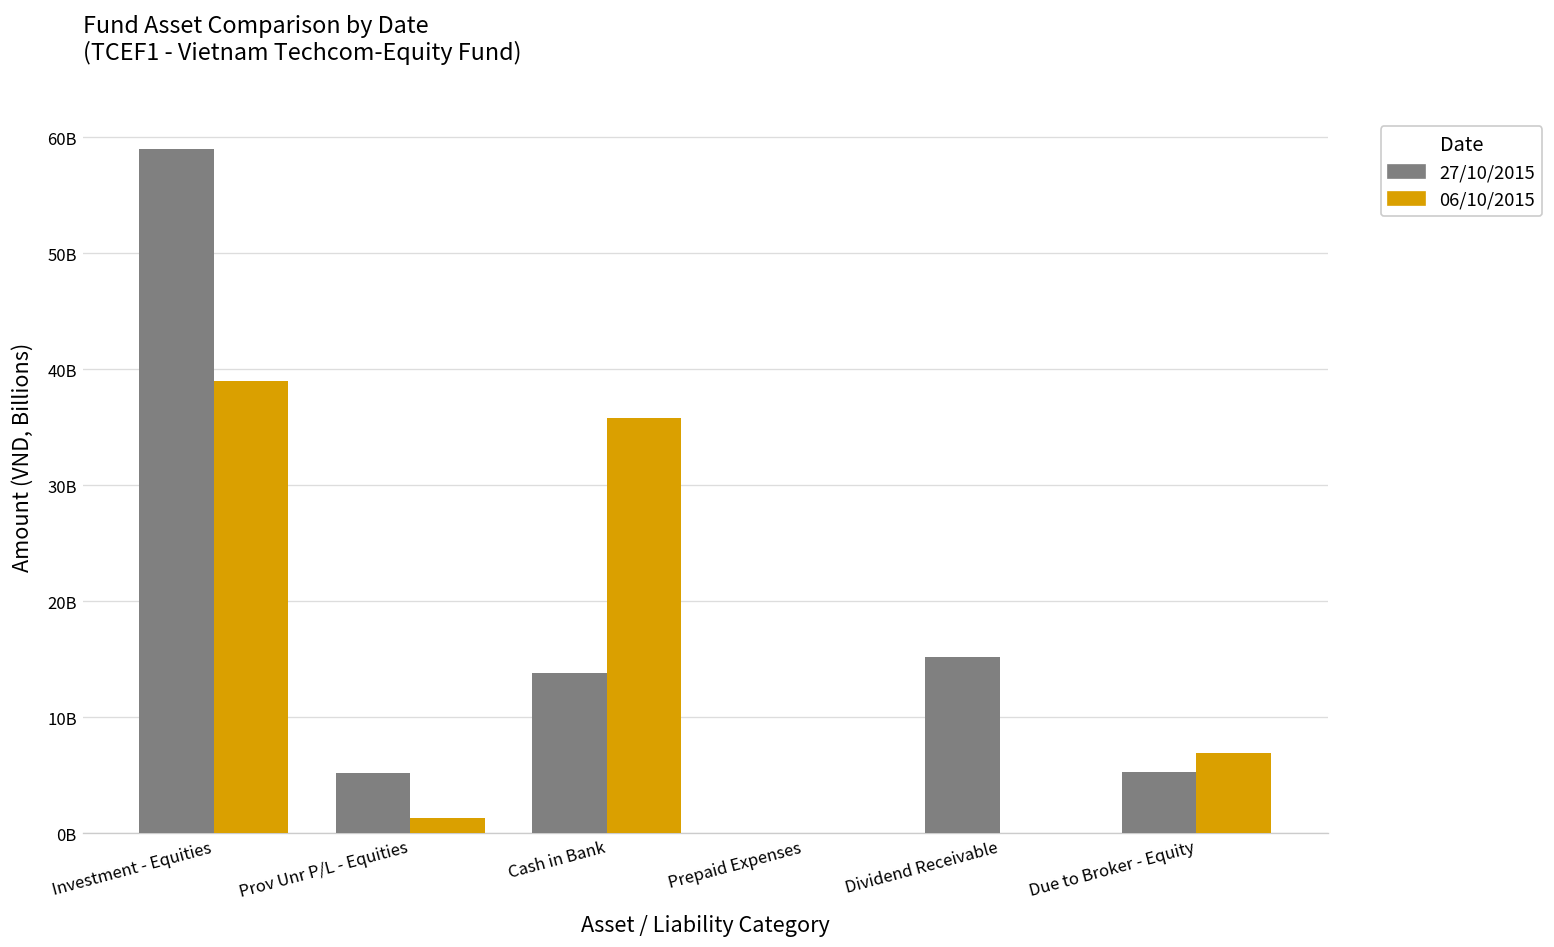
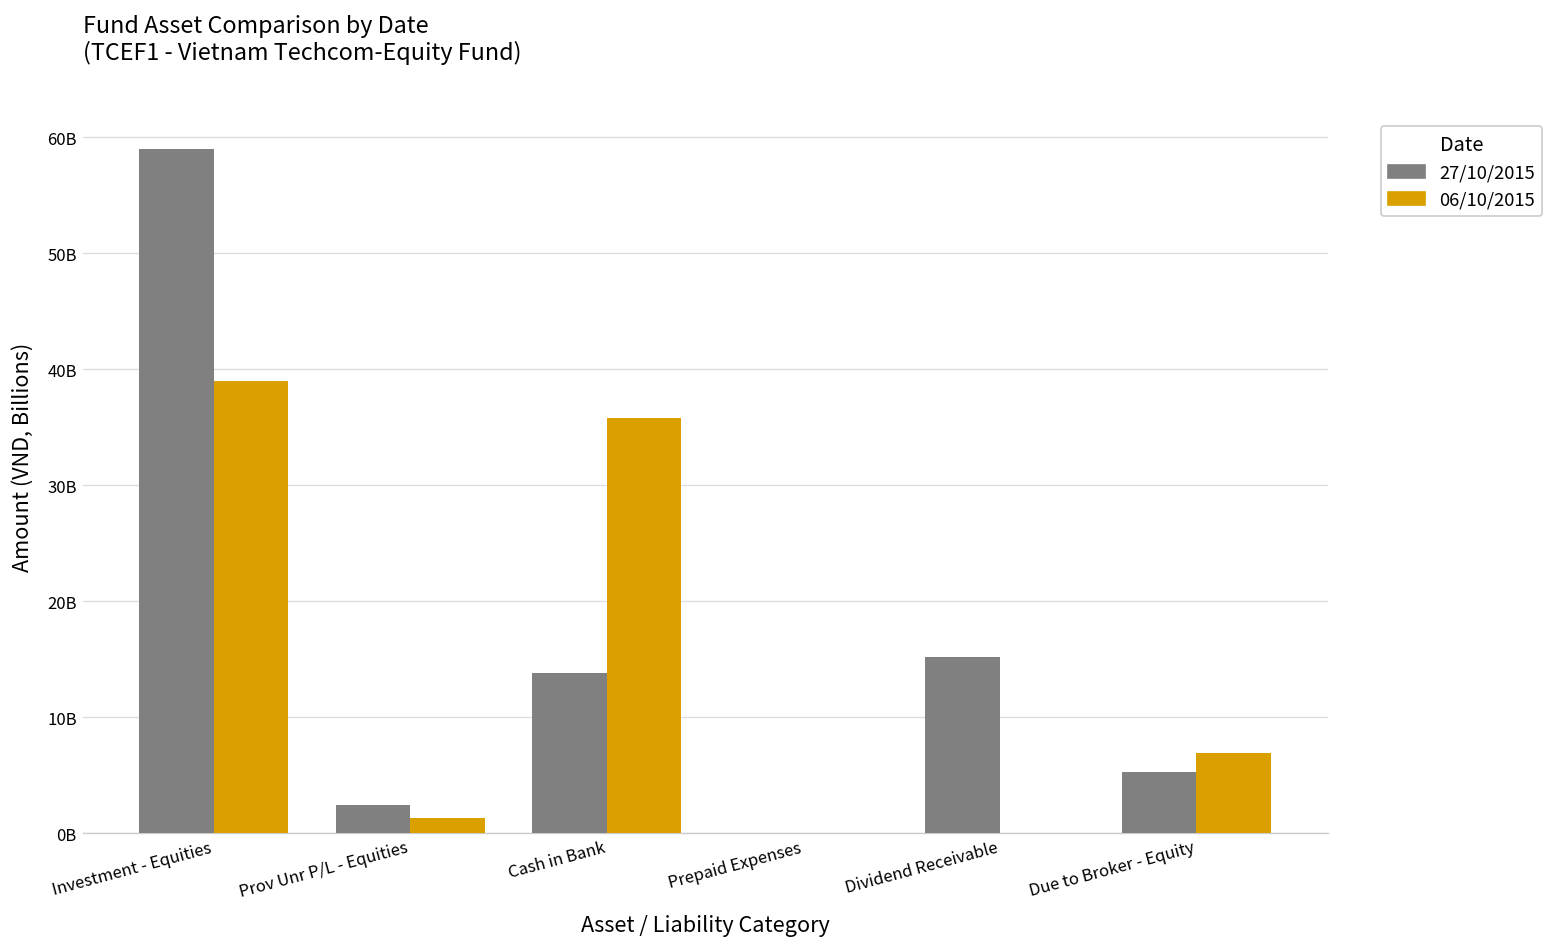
  {
    "27/10/2015": {
      "Investment - Equities": 59000000000,
-     "Prov Unr P/L - Equities": 5000000000,
+     "Prov Unr P/L - Equities": 2000000000,
      "Cash in Bank": 14000000000,
      "Dividend Receivable": 15000000000,
      "Due to Broker - Equity": 5000000000
    },
    "06/10/2015": {
      "Investment - Equities": 39000000000,
      "Prov Unr P/L - Equities": 1000000000,
      "Cash in Bank": 36000000000,
      "Dividend Receivable": 0,
      "Due to Broker - Equity": 7000000000
    }
  }
